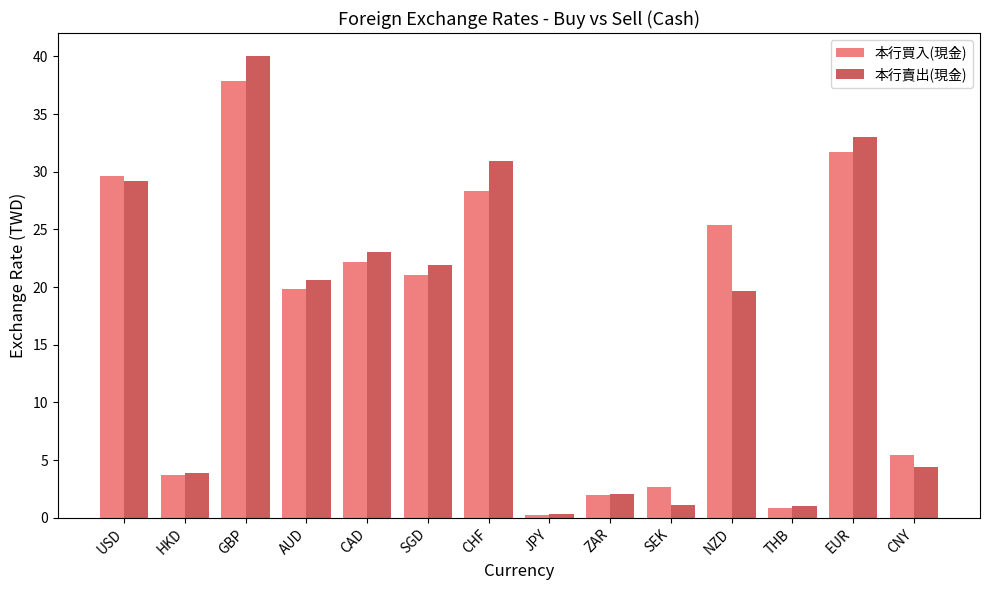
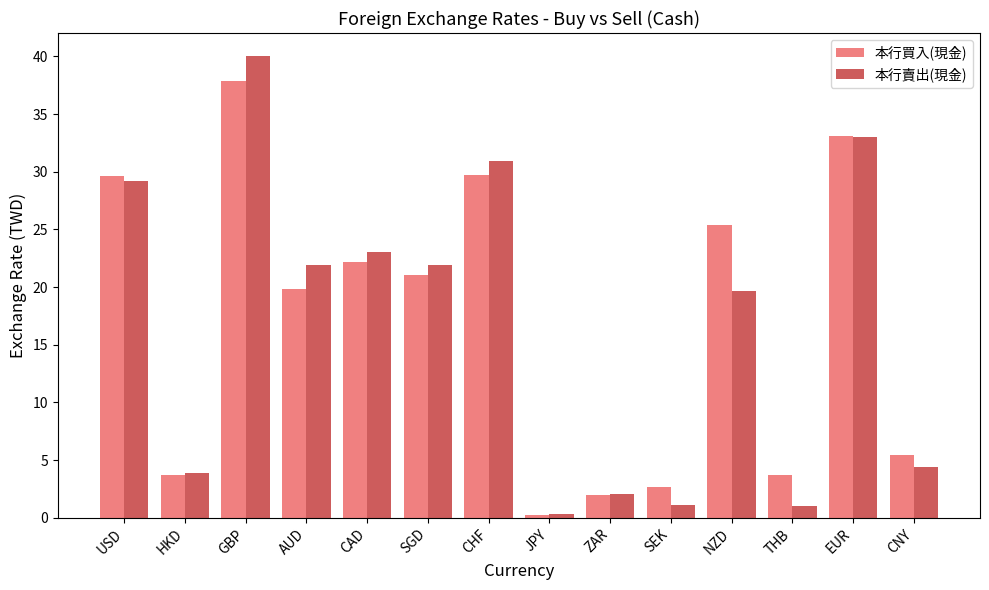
  {
    "本行買入(現金)": {
      "USD": 29.6,
      "HKD": 3.7,
      "GBP": 37.9,
      "AUD": 19.8,
      "CAD": 22.2,
      "SGD": 21.0,
-     "CHF": 28.4,
+     "CHF": 29.7,
      "JPY": 0.3,
      "ZAR": 2.0,
      "SEK": 2.7,
      "NZD": 25.4,
-     "THB": 0.8,
-     "EUR": 31.7,
+     "THB": 3.7,
+     "EUR": 33.1,
      "CNY": 5.4
    },
    "本行賣出(現金)": {
      "USD": 29.2,
      "HKD": 3.9,
      "GBP": 40.0,
-     "AUD": 20.6,
+     "AUD": 21.9,
      "CAD": 23.1,
      "SGD": 21.9,
      "CHF": 30.9,
      "JPY": 0.3,
      "ZAR": 2.1,
      "SEK": 1.1,
      "NZD": 19.7,
      "THB": 1.0,
      "EUR": 33.0,
      "CNY": 4.4
    }
  }
